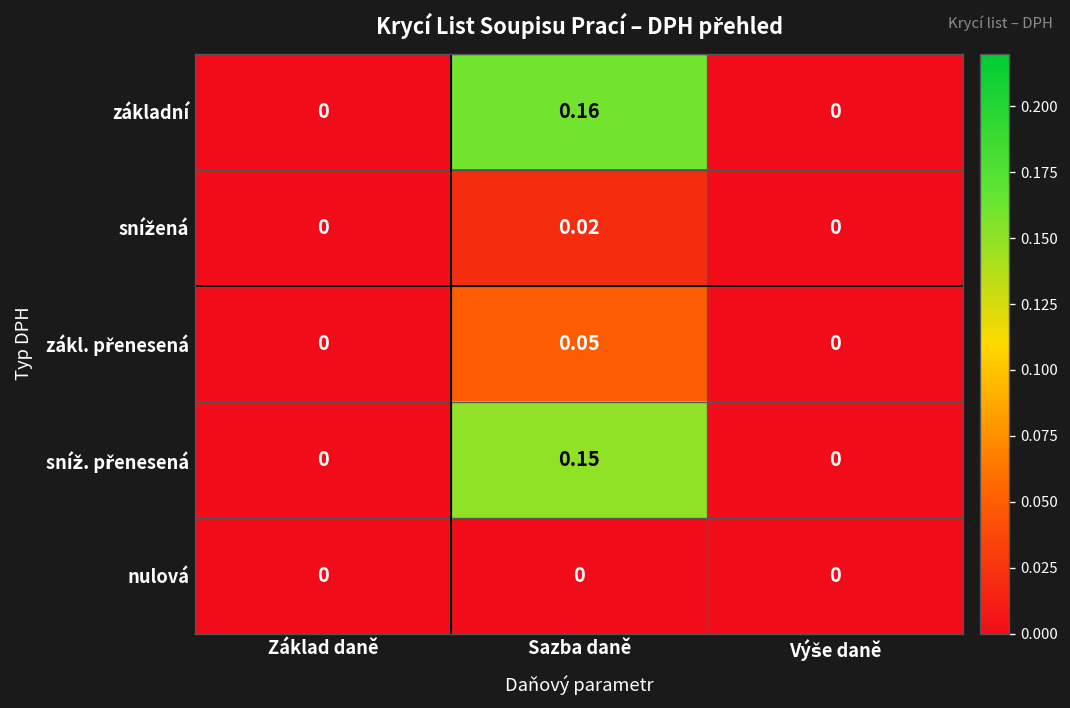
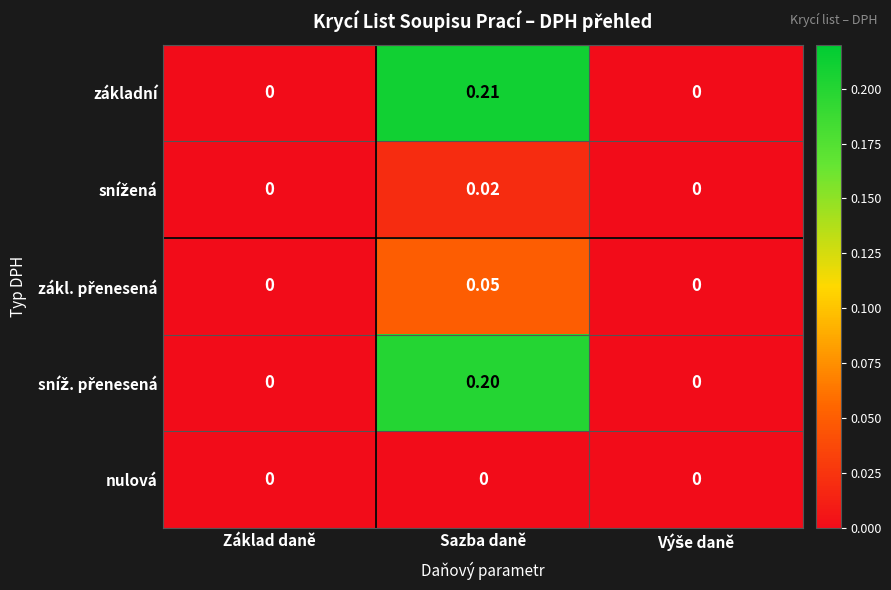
  {
    "základní": {
      "Základ daně": 0,
-     "Sazba daně": 0.16,
+     "Sazba daně": 0.21,
      "Výše daně": 0
    },
    "snížená": {
      "Základ daně": 0,
      "Sazba daně": 0.02,
      "Výše daně": 0
    },
    "zákl. přenesená": {
      "Základ daně": 0,
      "Sazba daně": 0.05,
      "Výše daně": 0
    },
    "sníž. přenesená": {
      "Základ daně": 0,
-     "Sazba daně": 0.15,
+     "Sazba daně": 0.20,
      "Výše daně": 0
    },
    "nulová": {
      "Základ daně": 0,
      "Sazba daně": 0,
      "Výše daně": 0
    }
  }
